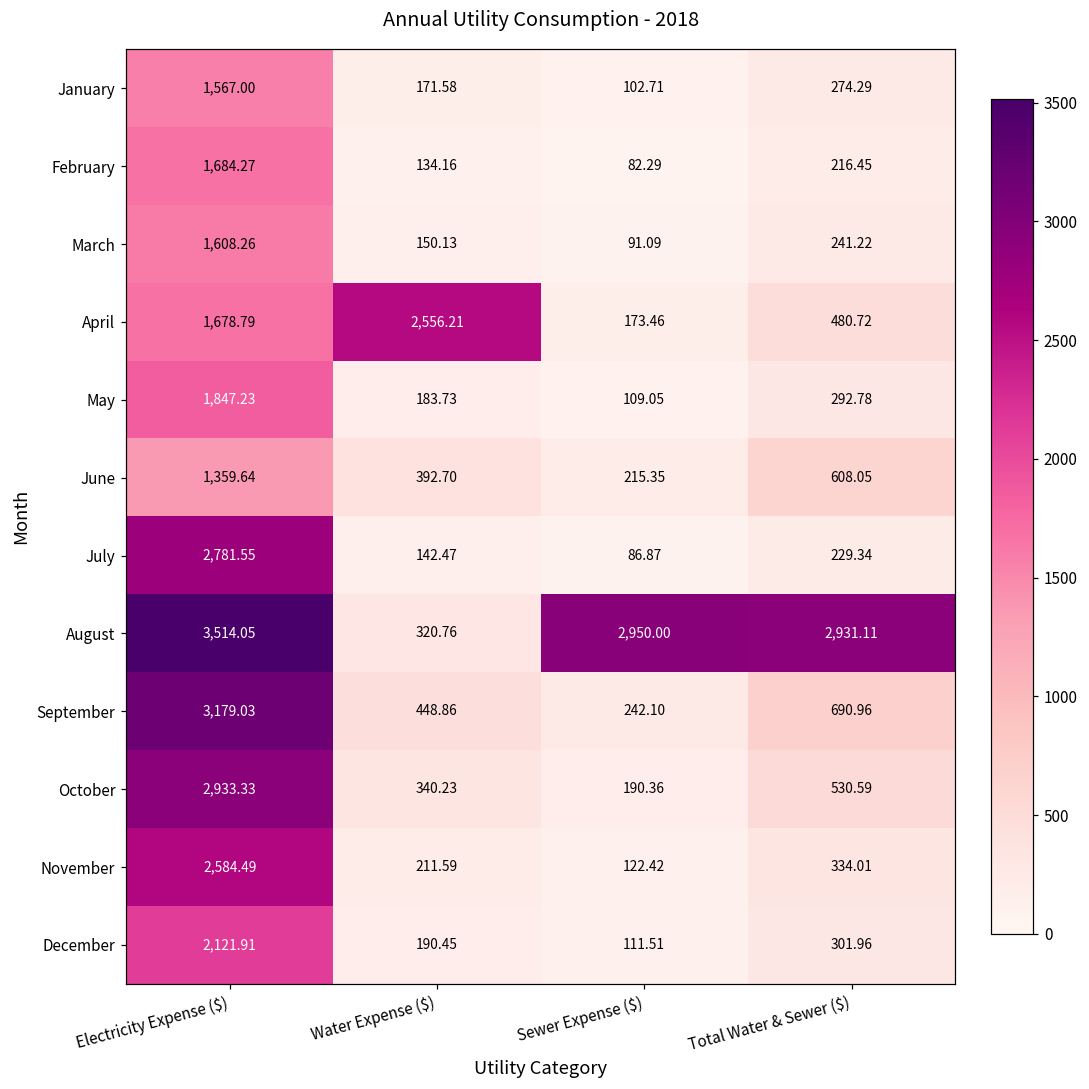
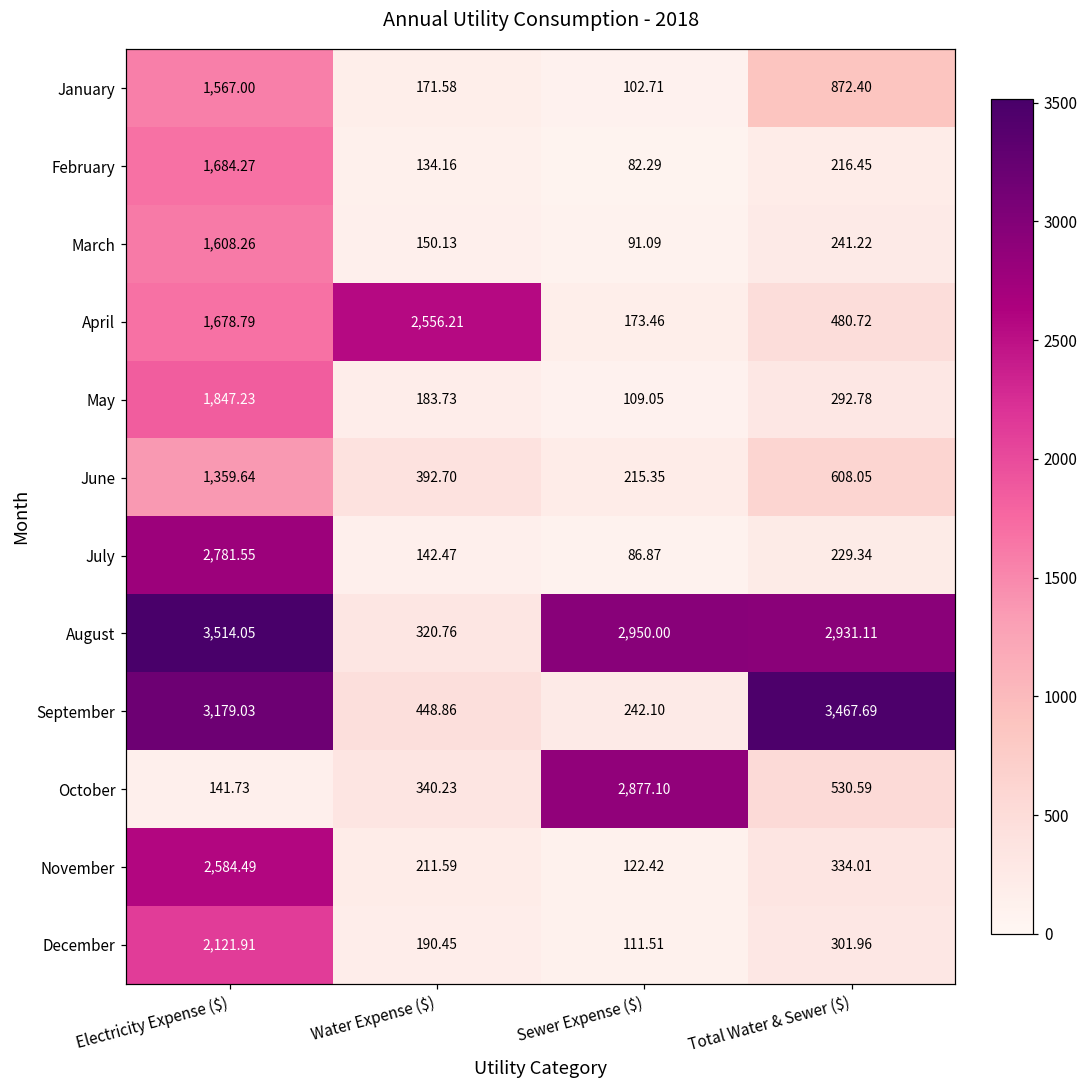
  {
    "January": {
      "Electricity Expense ($)": "1,567.00",
      "Water Expense ($)": "171.58",
      "Sewer Expense ($)": "102.71",
-     "Total Water & Sewer ($)": "274.29"
+     "Total Water & Sewer ($)": "872.40"
    },
    "February": {
      "Electricity Expense ($)": "1,684.27",
      "Water Expense ($)": "134.16",
      "Sewer Expense ($)": "82.29",
      "Total Water & Sewer ($)": "216.45"
    },
    "March": {
      "Electricity Expense ($)": "1,608.26",
      "Water Expense ($)": "150.13",
      "Sewer Expense ($)": "91.09",
      "Total Water & Sewer ($)": "241.22"
    },
    "April": {
      "Electricity Expense ($)": "1,678.79",
      "Water Expense ($)": "2,556.21",
      "Sewer Expense ($)": "173.46",
      "Total Water & Sewer ($)": "480.72"
    },
    "May": {
      "Electricity Expense ($)": "1,847.23",
      "Water Expense ($)": "183.73",
      "Sewer Expense ($)": "109.05",
      "Total Water & Sewer ($)": "292.78"
    },
    "June": {
      "Electricity Expense ($)": "1,359.64",
      "Water Expense ($)": "392.70",
      "Sewer Expense ($)": "215.35",
      "Total Water & Sewer ($)": "608.05"
    },
    "July": {
      "Electricity Expense ($)": "2,781.55",
      "Water Expense ($)": "142.47",
      "Sewer Expense ($)": "86.87",
      "Total Water & Sewer ($)": "229.34"
    },
    "August": {
      "Electricity Expense ($)": "3,514.05",
      "Water Expense ($)": "320.76",
      "Sewer Expense ($)": "2,950.00",
      "Total Water & Sewer ($)": "2,931.11"
    },
    "September": {
      "Electricity Expense ($)": "3,179.03",
      "Water Expense ($)": "448.86",
      "Sewer Expense ($)": "242.10",
-     "Total Water & Sewer ($)": "690.96"
+     "Total Water & Sewer ($)": "3,467.69"
    },
    "October": {
-     "Electricity Expense ($)": "2,933.33",
+     "Electricity Expense ($)": "141.73",
      "Water Expense ($)": "340.23",
-     "Sewer Expense ($)": "190.36",
+     "Sewer Expense ($)": "2,877.10",
      "Total Water & Sewer ($)": "530.59"
    },
    "November": {
      "Electricity Expense ($)": "2,584.49",
      "Water Expense ($)": "211.59",
      "Sewer Expense ($)": "122.42",
      "Total Water & Sewer ($)": "334.01"
    },
    "December": {
      "Electricity Expense ($)": "2,121.91",
      "Water Expense ($)": "190.45",
      "Sewer Expense ($)": "111.51",
      "Total Water & Sewer ($)": "301.96"
    }
  }
